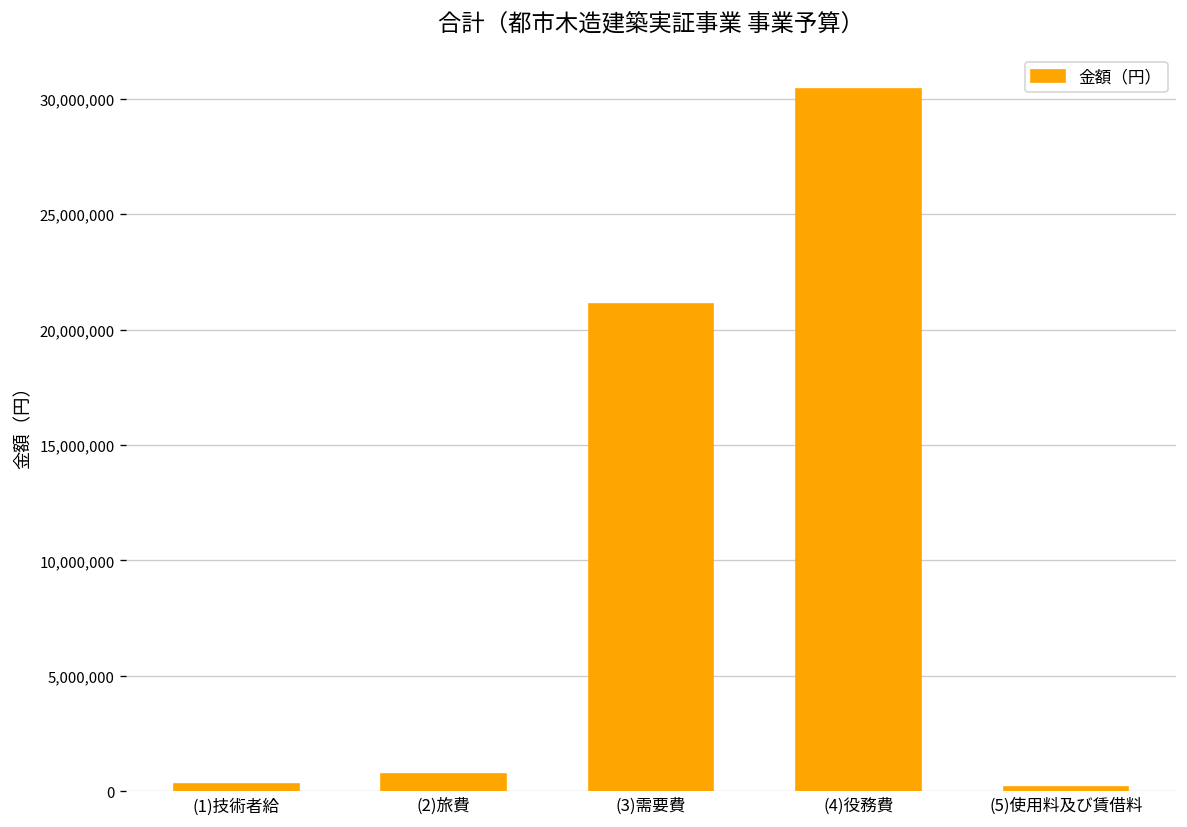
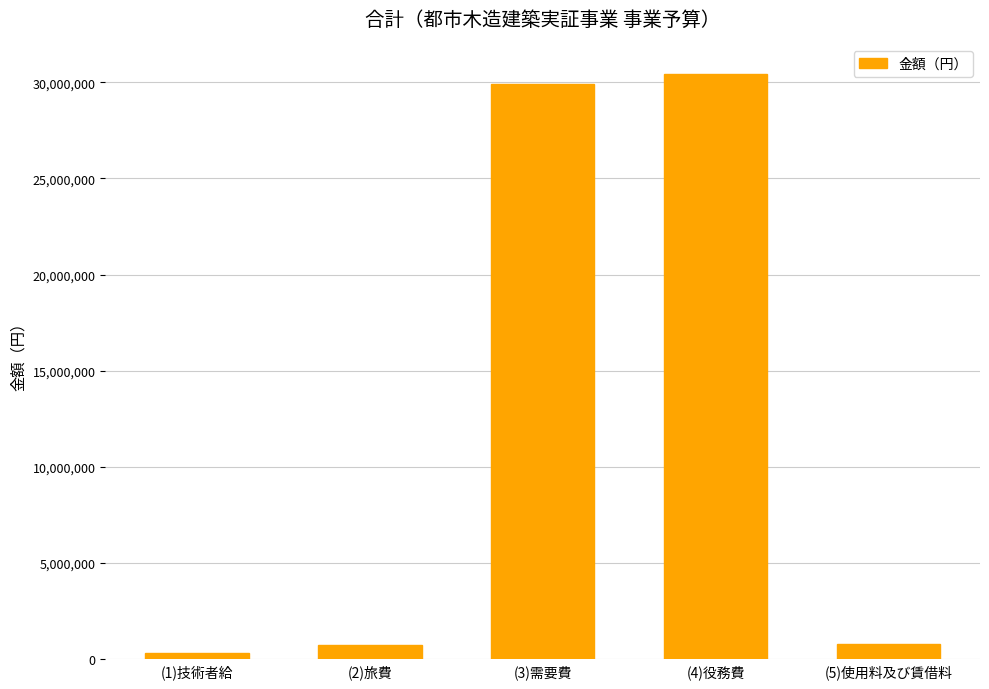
  {
    "(1)技術者給": "300,000",
    "(2)旅費": "700,000",
-   "(3)需要費": "21,100,000",
+   "(3)需要費": "29,900,000",
    "(4)役務費": "30,400,000",
-   "(5)使用料及び賃借料": "200,000"
+   "(5)使用料及び賃借料": "800,000"
  }
